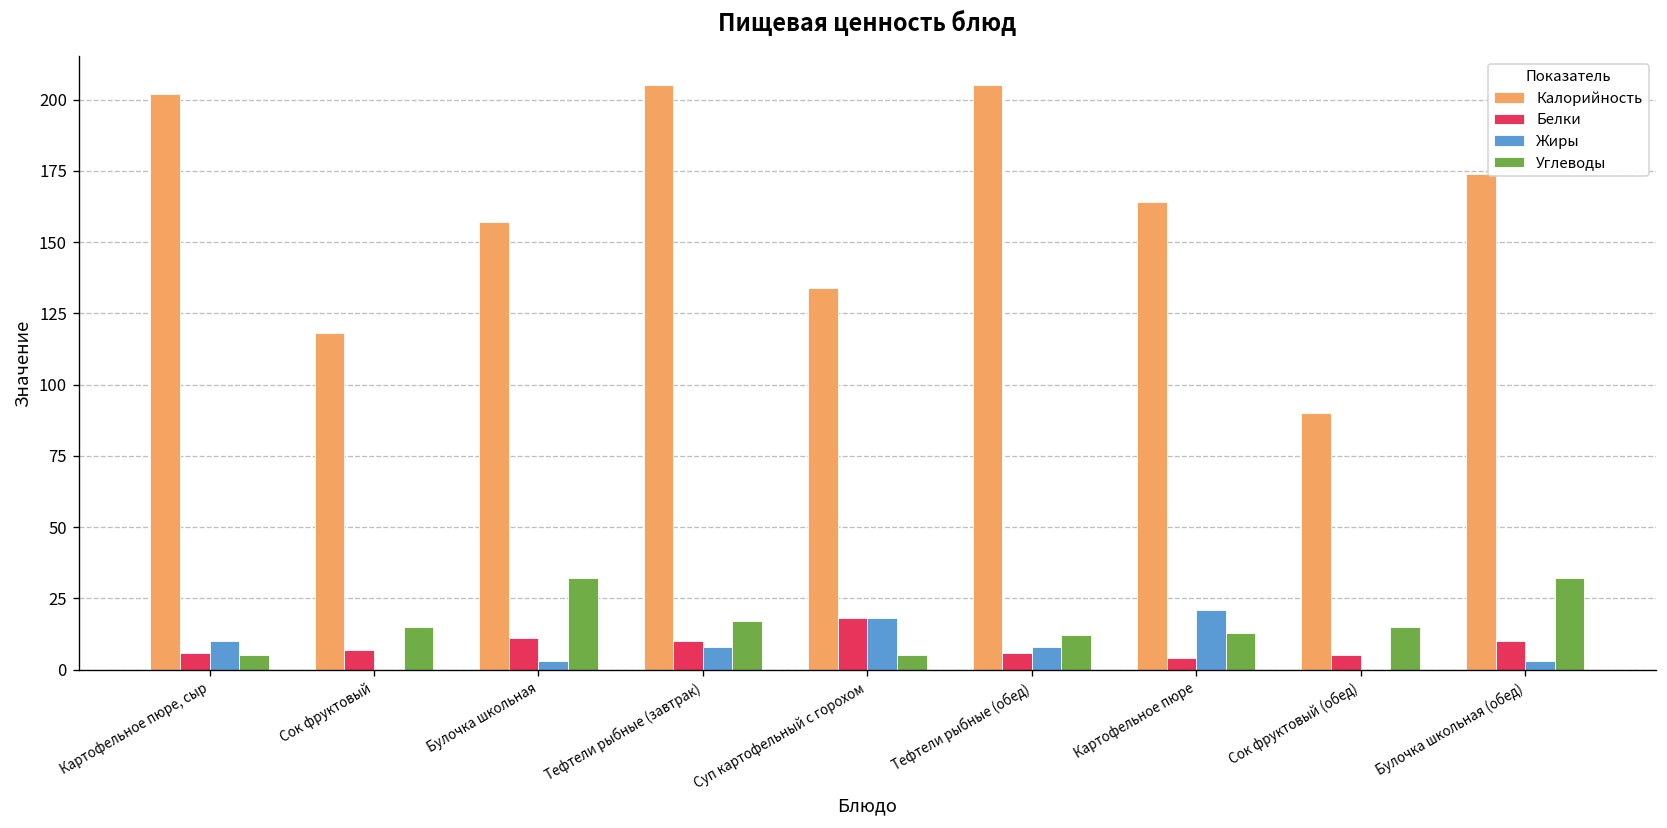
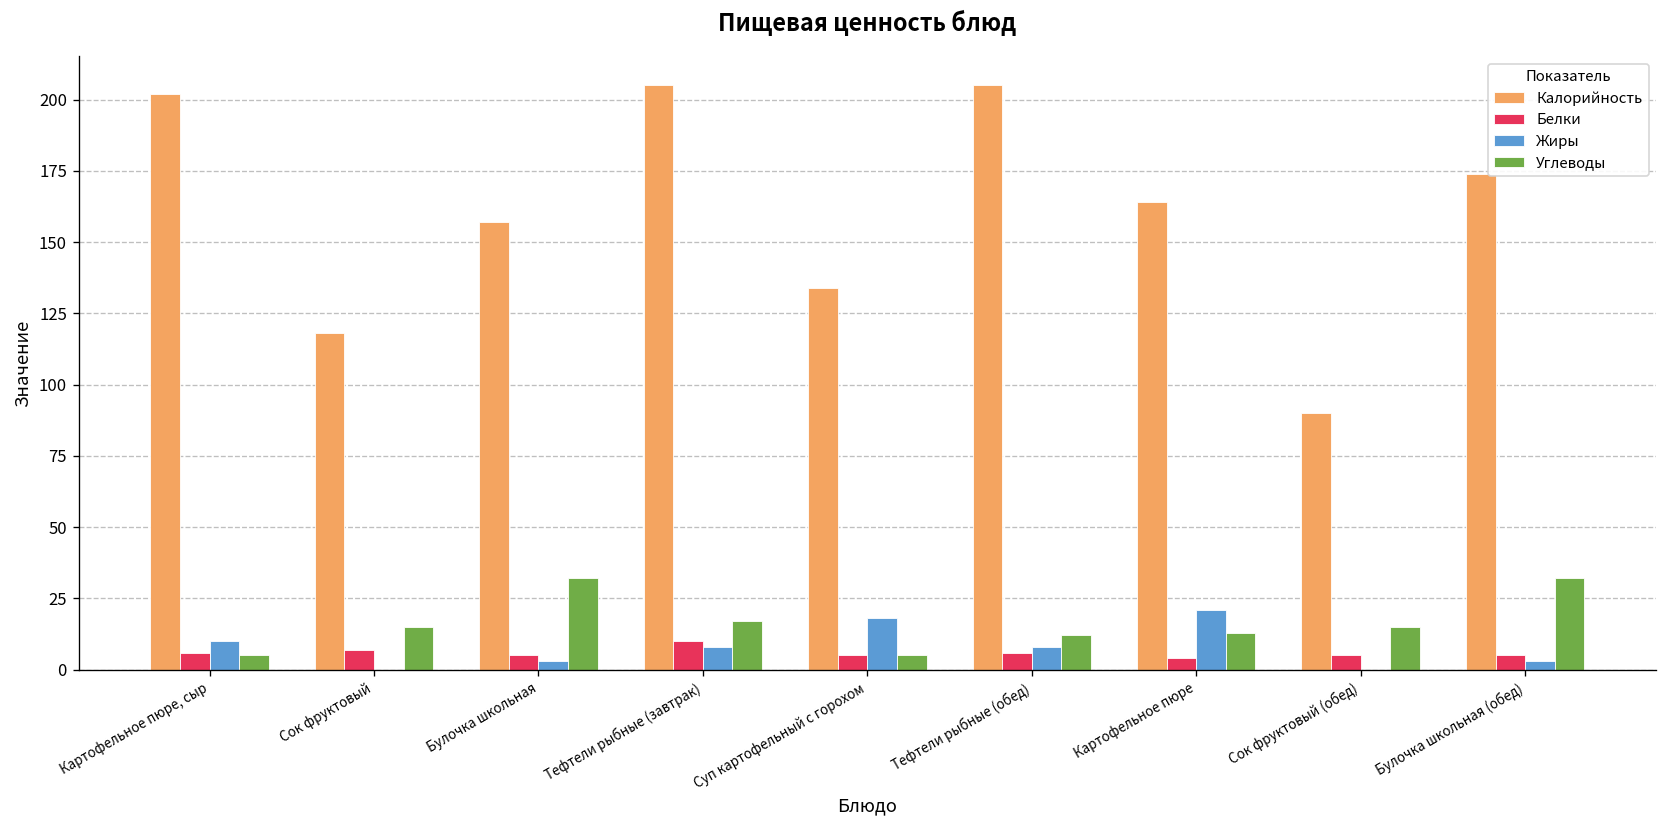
  {
    "Калорийность": {
      "Картофельное пюре, сыр": 202,
      "Сок фруктовый": 118,
      "Булочка школьная": 157,
      "Тефтели рыбные (завтрак)": 205,
      "Суп картофельный с горохом": 134,
      "Тефтели рыбные (обед)": 205,
      "Картофельное пюре": 164,
      "Сок фруктовый (обед)": 90,
      "Булочка школьная (обед)": 174
    },
    "Белки": {
      "Картофельное пюре, сыр": 6,
      "Сок фруктовый": 7,
-     "Булочка школьная": 11,
+     "Булочка школьная": 5,
      "Тефтели рыбные (завтрак)": 10,
-     "Суп картофельный с горохом": 18,
+     "Суп картофельный с горохом": 5,
      "Тефтели рыбные (обед)": 6,
      "Картофельное пюре": 4,
      "Сок фруктовый (обед)": 5,
-     "Булочка школьная (обед)": 10
+     "Булочка школьная (обед)": 5
    },
    "Жиры": {
      "Картофельное пюре, сыр": 10,
      "Сок фруктовый": 0,
      "Булочка школьная": 3,
      "Тефтели рыбные (завтрак)": 8,
      "Суп картофельный с горохом": 18,
      "Тефтели рыбные (обед)": 8,
      "Картофельное пюре": 21,
      "Сок фруктовый (обед)": 0,
      "Булочка школьная (обед)": 3
    },
    "Углеводы": {
      "Картофельное пюре, сыр": 5,
      "Сок фруктовый": 15,
      "Булочка школьная": 32,
      "Тефтели рыбные (завтрак)": 17,
      "Суп картофельный с горохом": 5,
      "Тефтели рыбные (обед)": 12,
      "Картофельное пюре": 13,
      "Сок фруктовый (обед)": 15,
      "Булочка школьная (обед)": 32
    }
  }
